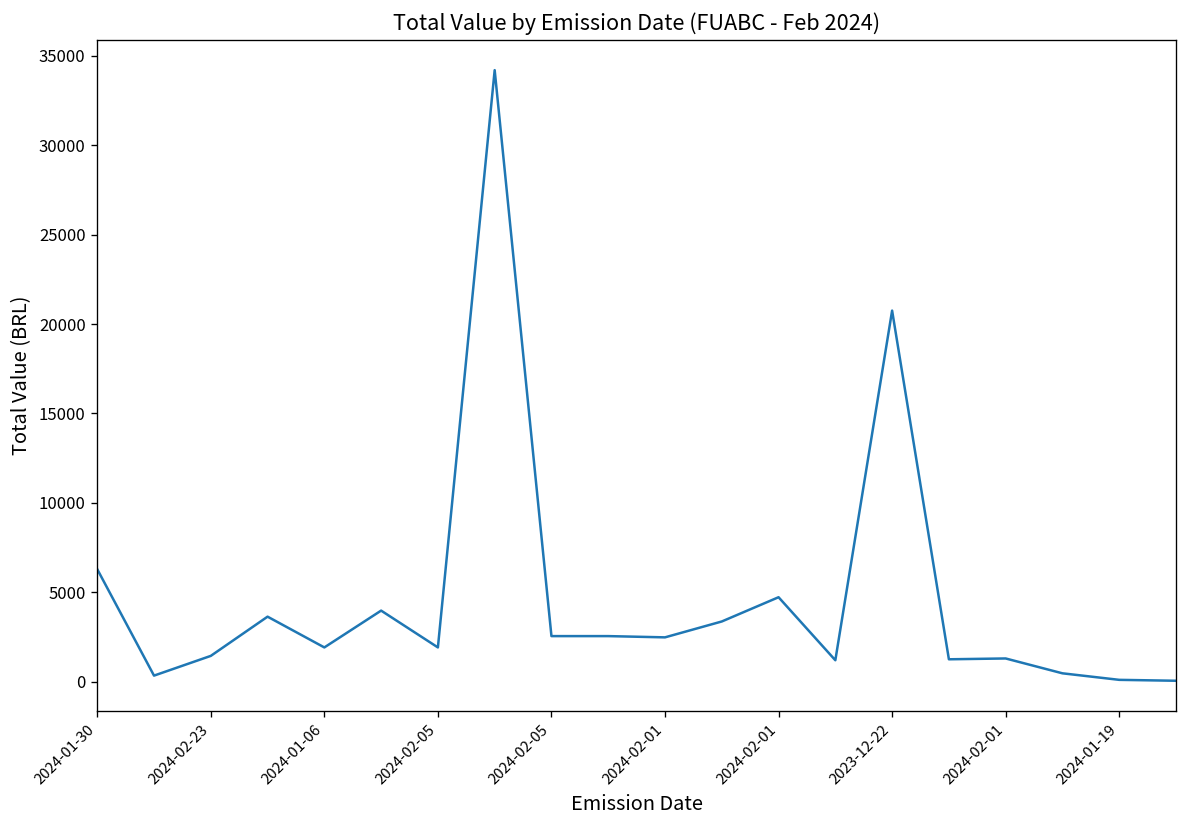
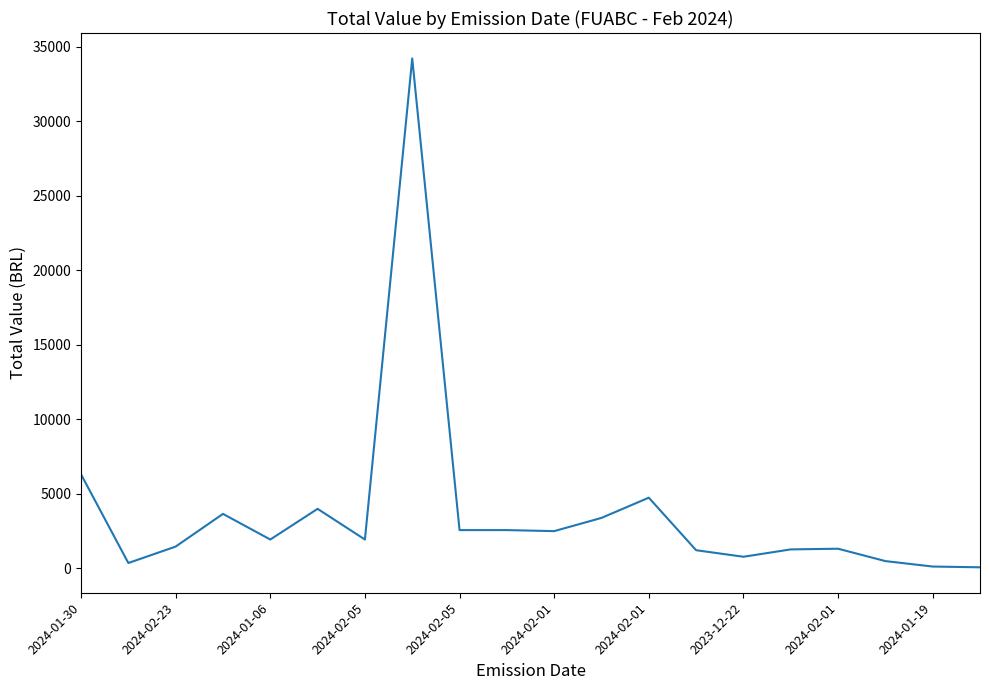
  {
    "2024-01-30": 6300,
    "2024-02-23": 1400,
-   "2023-12-22": 20800
+   "2023-12-22": 800
  }
